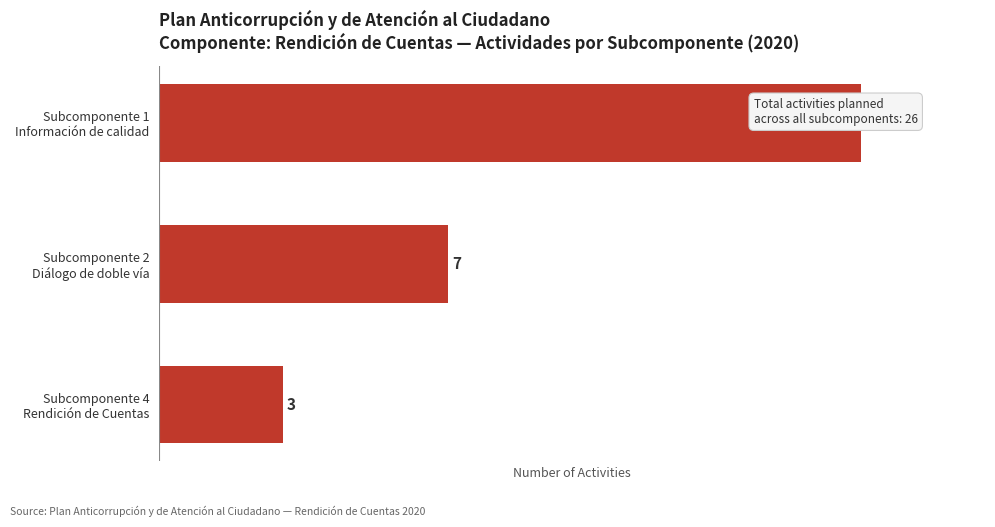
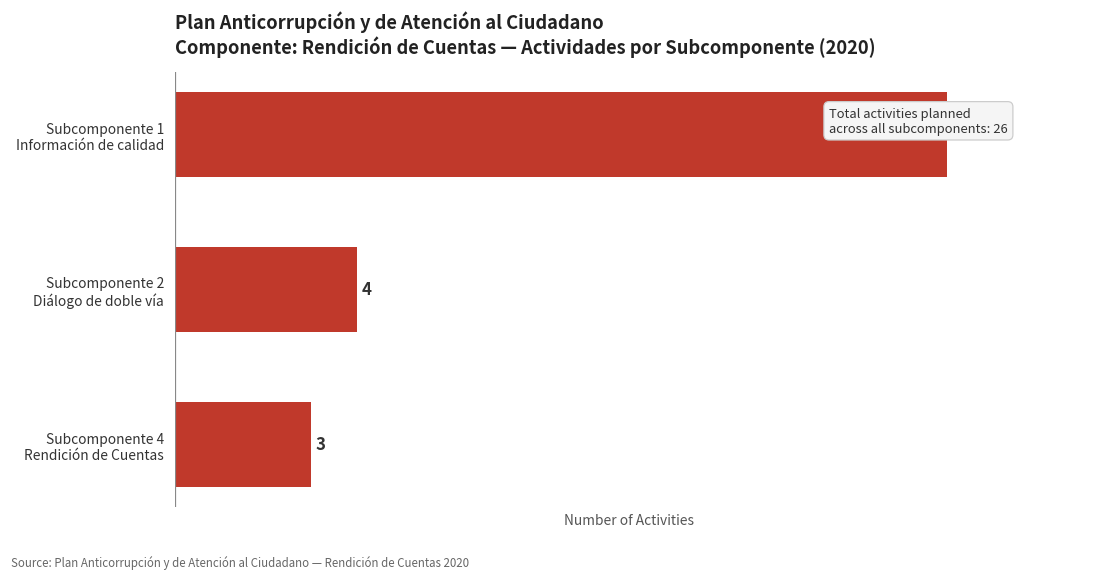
  {
-   "Subcomponente 2 Diálogo de doble vía": 7,
+   "Subcomponente 2 Diálogo de doble vía": 4,
    "Subcomponente 4 Rendición de Cuentas": 3
  }
